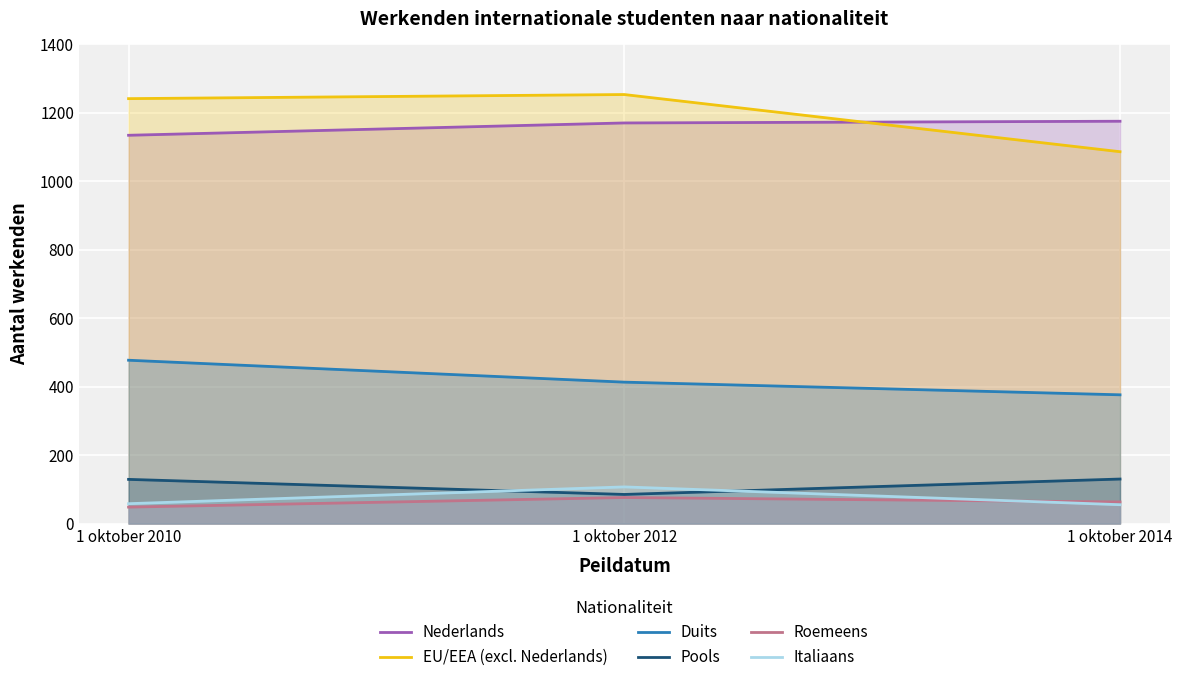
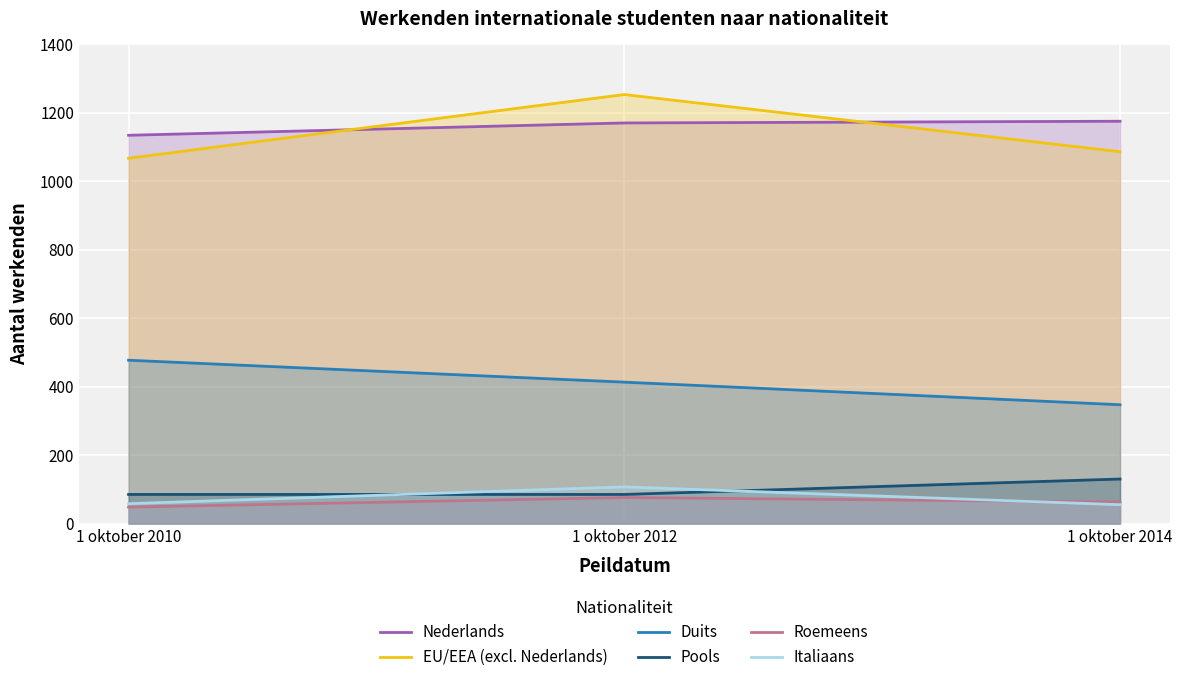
  {
    "Nederlands": {
      "1 oktober 2010": 1130,
      "1 oktober 2012": 1170,
      "1 oktober 2014": 1180
    },
    "EU/EEA (excl. Nederlands)": {
-     "1 oktober 2010": 1240,
+     "1 oktober 2010": 1070,
      "1 oktober 2012": 1250,
      "1 oktober 2014": 1090
    },
    "Duits": {
      "1 oktober 2010": 480,
      "1 oktober 2012": 410,
-     "1 oktober 2014": 380
+     "1 oktober 2014": 350
    },
    "Pools": {
-     "1 oktober 2010": 130,
+     "1 oktober 2010": 90,
      "1 oktober 2012": 90,
      "1 oktober 2014": 130
    },
    "Roemeens": {
      "1 oktober 2010": 50,
      "1 oktober 2012": 80,
      "1 oktober 2014": 60
    },
    "Italiaans": {
      "1 oktober 2010": 60,
      "1 oktober 2012": 110,
      "1 oktober 2014": 60
    }
  }
